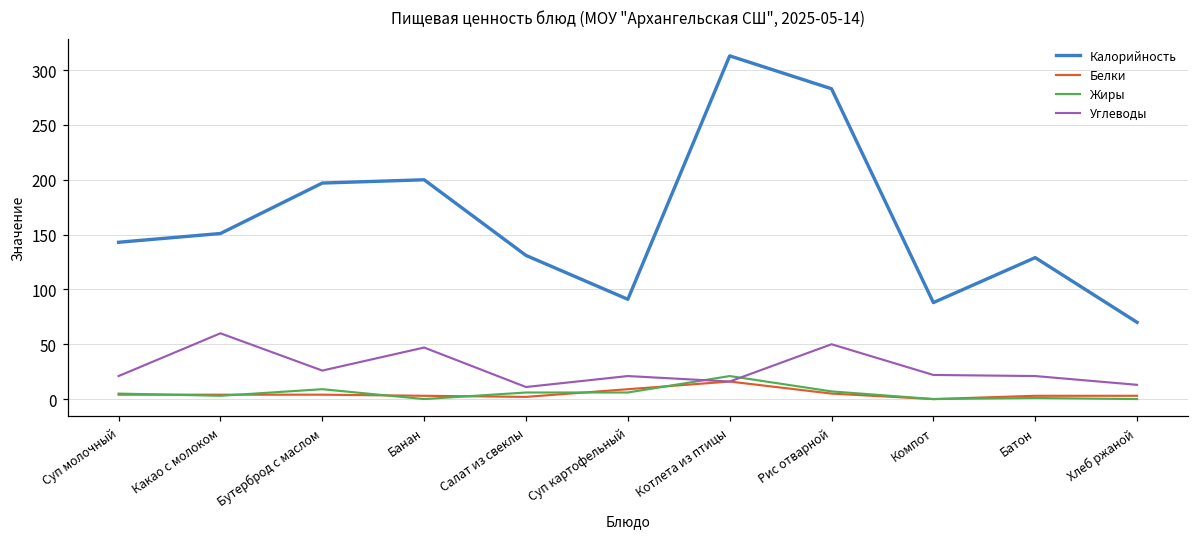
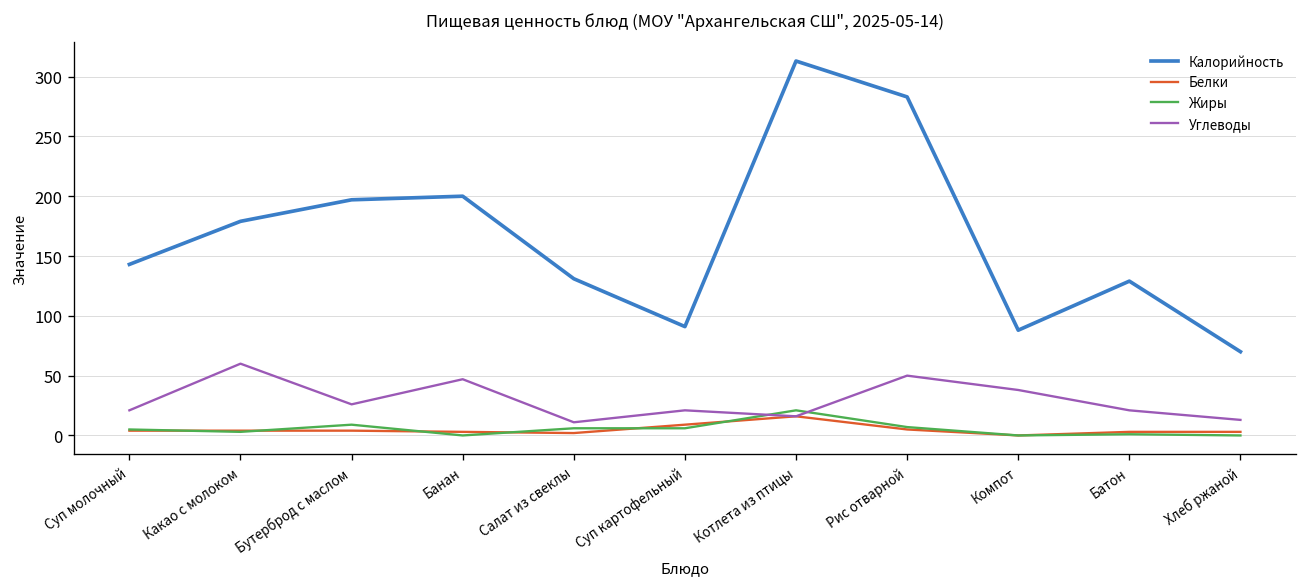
  {
    "Калорийность": {
      "Суп молочный": 140,
-     "Какао с молоком": 150,
+     "Какао с молоком": 180,
      "Бутерброд с маслом": 200,
      "Банан": 200,
      "Салат из свеклы": 130,
      "Суп картофельный": 90,
      "Котлета из птицы": 310,
      "Рис отварной": 280,
      "Компот": 90,
      "Батон": 130,
      "Хлеб ржаной": 70
    },
    "Белки": {
      "Бутерброд с маслом": 0,
      "Банан": 0,
      "Салат из свеклы": 0,
      "Суп картофельный": 10,
      "Хлеб ржаной": 0
    },
    "Жиры": {
      "Бутерброд с маслом": 10,
      "Банан": 0,
      "Салат из свеклы": 10,
      "Суп картофельный": 10,
      "Котлета из птицы": 20,
      "Хлеб ржаной": 0
    },
    "Углеводы": {
      "Суп молочный": 20,
      "Какао с молоком": 60,
      "Бутерброд с маслом": 30,
      "Банан": 50,
      "Салат из свеклы": 10,
      "Суп картофельный": 20,
      "Рис отварной": 50,
-     "Компот": 20,
+     "Компот": 40,
      "Батон": 20,
      "Хлеб ржаной": 10
    }
  }
